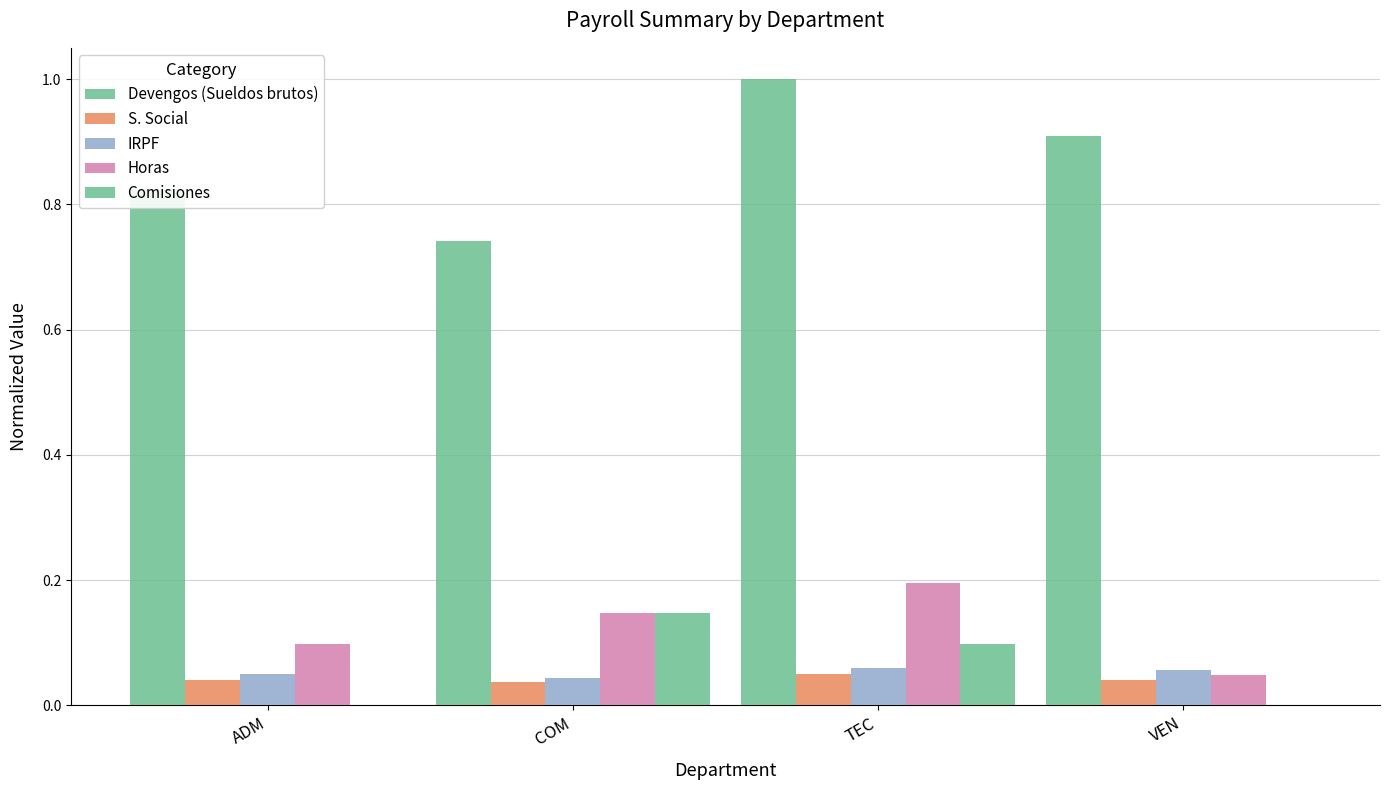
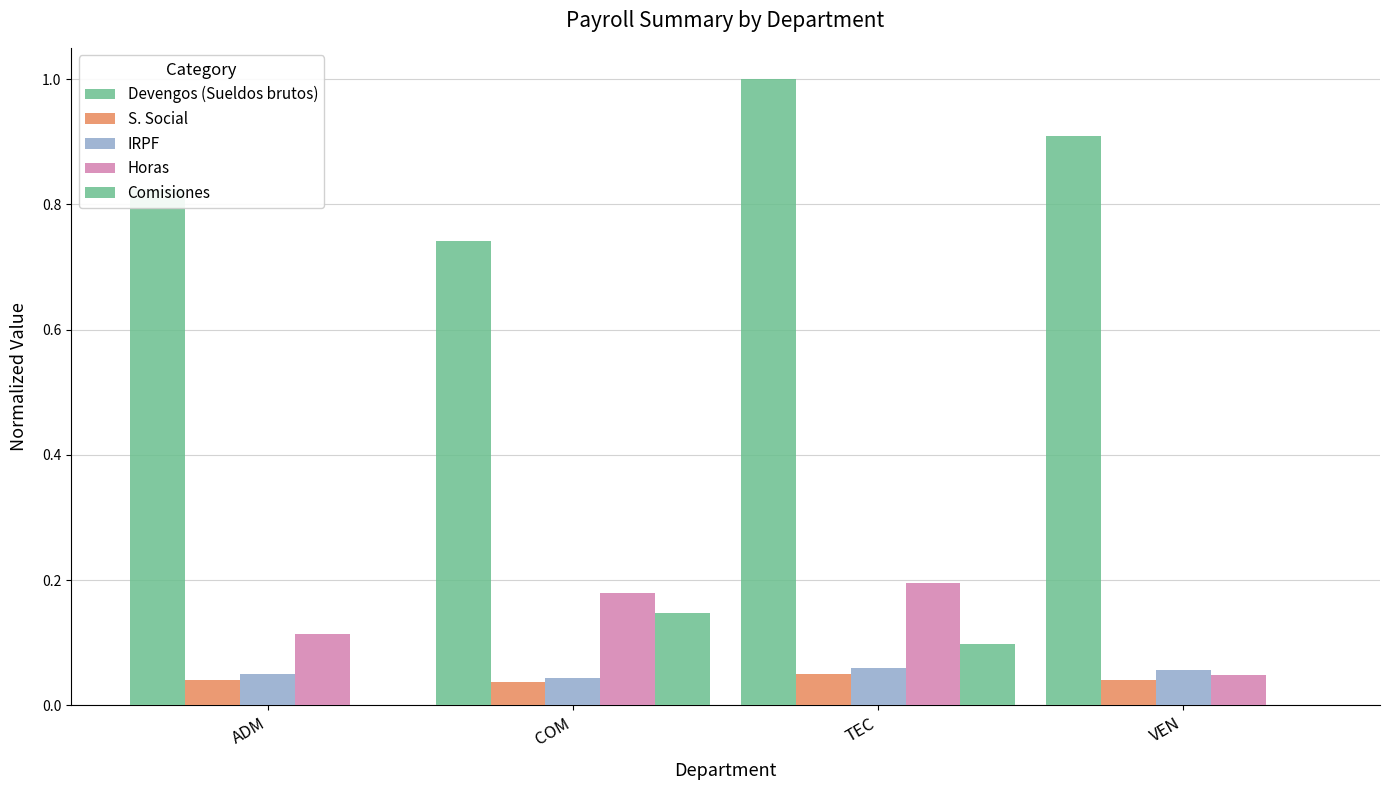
  {
    "S. Social": {
      "ADM": 0.04,
      "COM": 0.04,
      "TEC": 0.05,
      "VEN": 0.04
    },
    "IRPF": {
      "ADM": 0.05,
      "COM": 0.04,
      "TEC": 0.06,
      "VEN": 0.06
    },
    "Horas": {
-     "ADM": 0.10,
-     "COM": 0.15,
+     "ADM": 0.11,
+     "COM": 0.18,
      "TEC": 0.20,
      "VEN": 0.05
    }
  }
